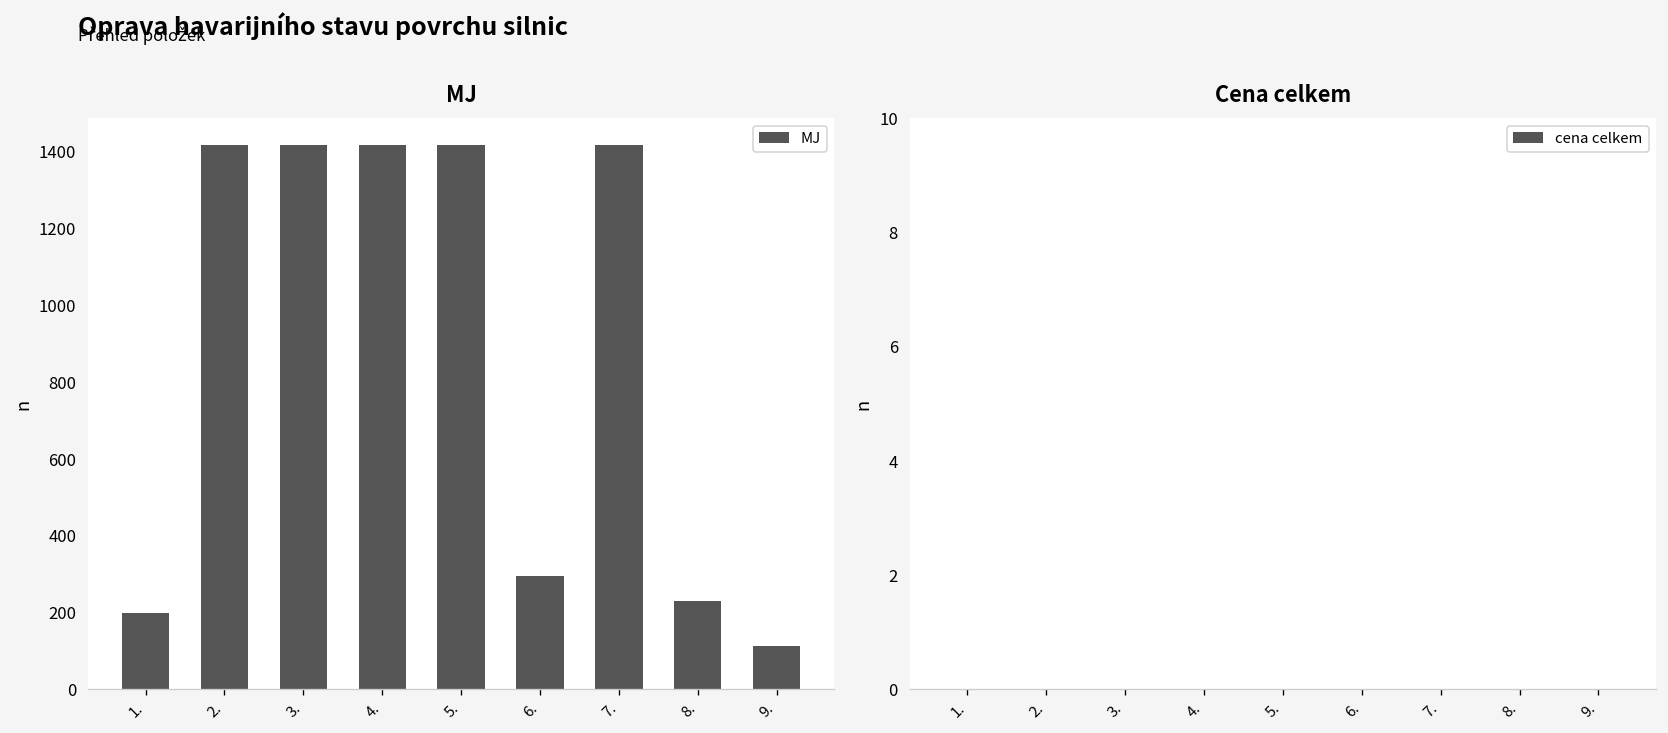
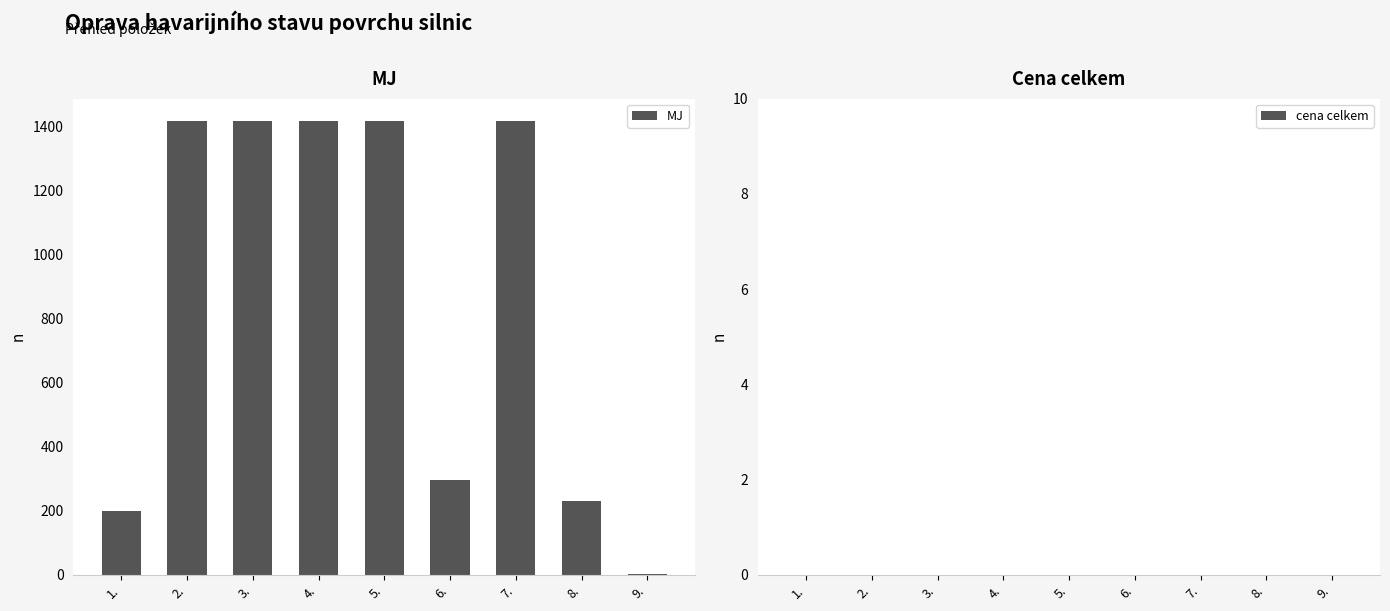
  {
    "MJ": {
      "1.": 200,
      "2.": 1420,
      "3.": 1420,
      "4.": 1420,
      "5.": 1420,
      "6.": 300,
      "7.": 1420,
      "8.": 230,
-     "9.": 110
+     "9.": 0
    },
    "Cena celkem": {
      "1.": 0.0,
      "2.": 0.0,
      "3.": 0.0,
      "4.": 0.0,
      "5.": 0.0,
      "6.": 0.0,
      "7.": 0.0,
      "8.": 0.0,
      "9.": 0.0
    }
  }
